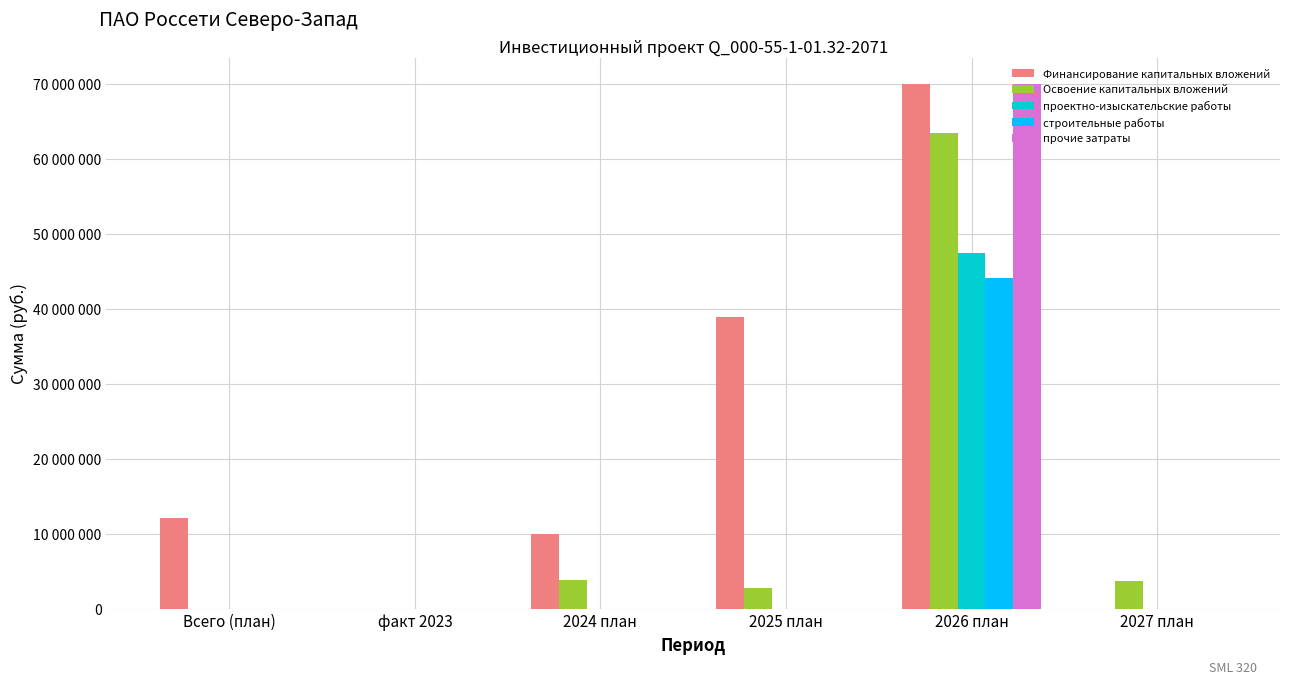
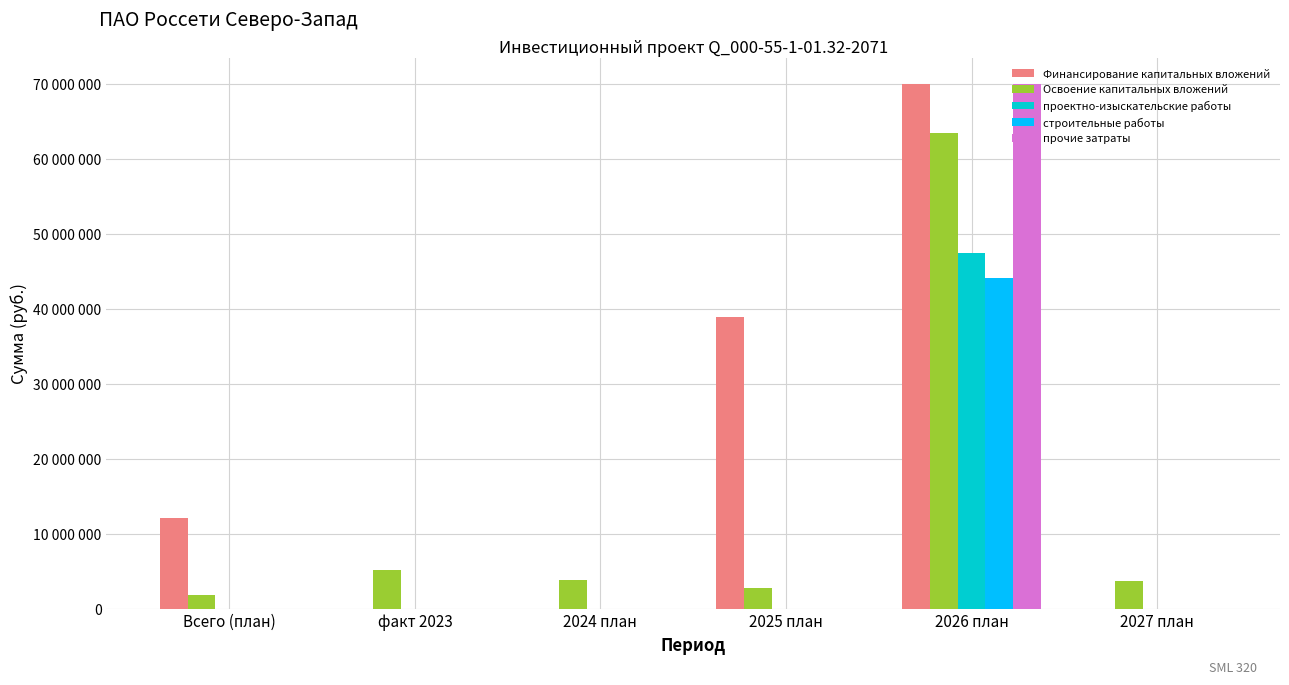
  {
    "Финансирование капитальных вложений": {
      "Всего (план)": 12000000,
      "факт 2023": 0,
-     "2024 план": 10000000,
+     "2024 план": 0,
      "2025 план": 39000000,
      "2026 план": 70000000,
      "2027 план": 0
    },
    "Освоение капитальных вложений": {
-     "Всего (план)": 0,
-     "факт 2023": 0,
+     "Всего (план)": 2000000,
+     "факт 2023": 5000000,
      "2024 план": 4000000,
      "2025 план": 3000000,
      "2026 план": 63000000,
      "2027 план": 4000000
    },
    "прочие затраты": {
      "факт 2023": 0,
      "2024 план": 0,
      "2025 план": 0,
      "2026 план": 70000000,
      "2027 план": 0
    }
  }
